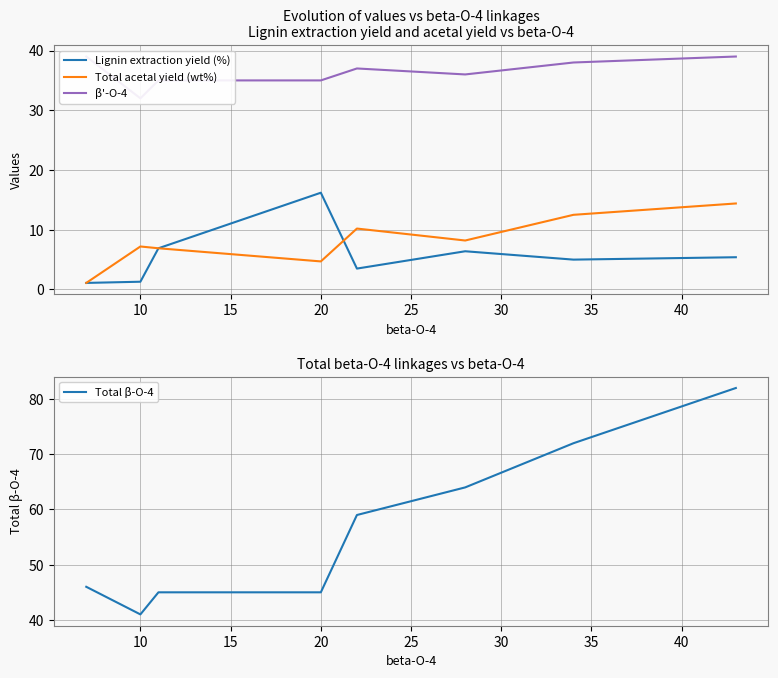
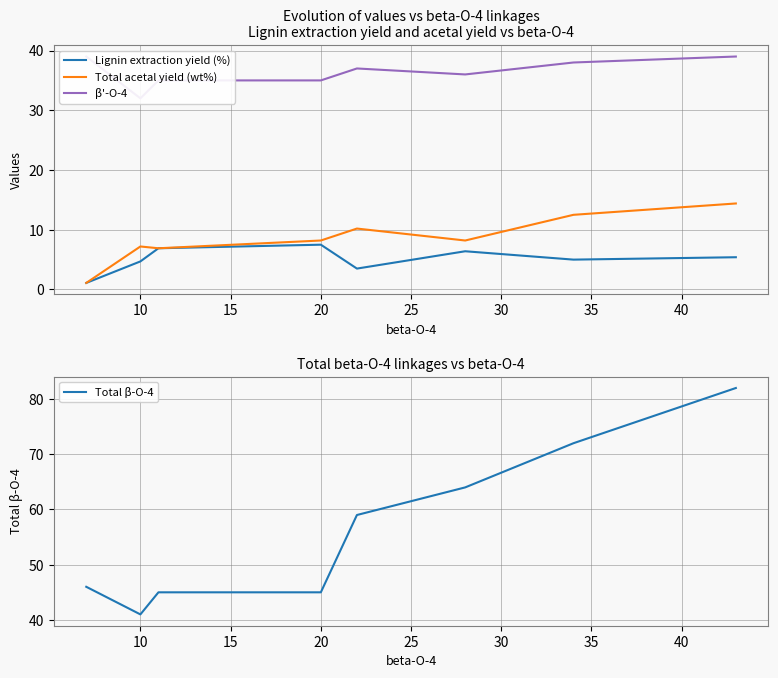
  {
    "Evolution of values vs beta-O-4 linkages Lignin extraction yield and acetal yield vs beta-O-4": {
      "Lignin extraction yield (%)": {
-       "10": 1,
-       "20": 16
+       "10": 5,
+       "20": 8
      },
      "Total acetal yield (wt%)": {
        "10": 7,
-       "20": 5
+       "20": 8
      },
      "β'-O-4": {
        "20": 35
      }
    },
    "Total beta-O-4 linkages vs beta-O-4": {
      "10": 41,
      "20": 45
    }
  }
